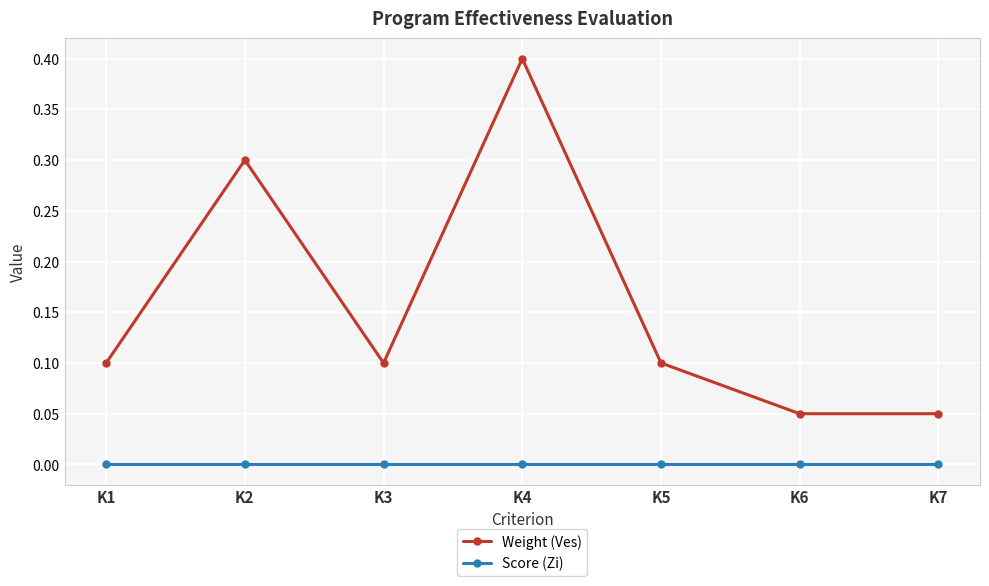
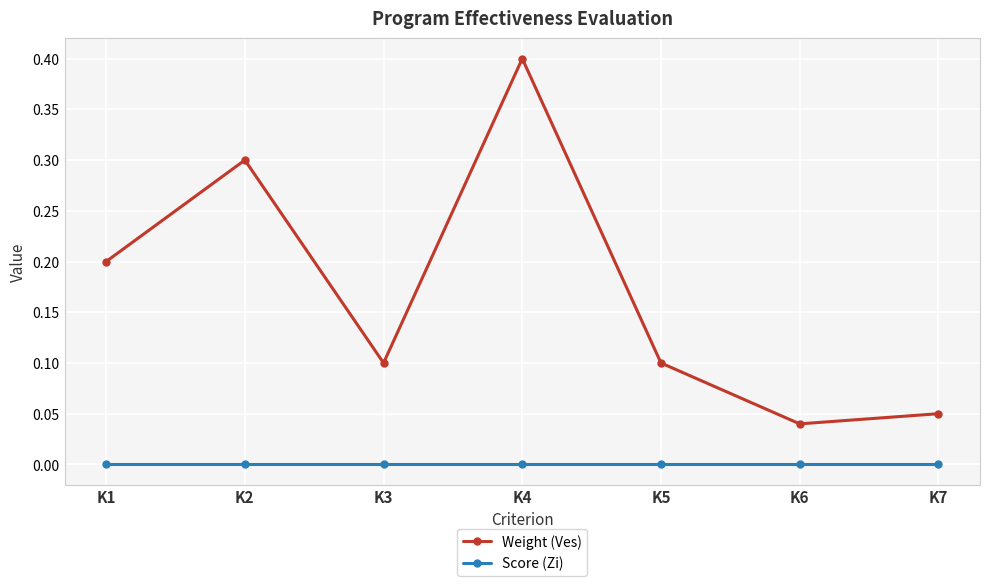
  {
    "Weight (Ves)": {
-     "K1": 0.1,
+     "K1": 0.2,
      "K2": 0.30,
      "K3": 0.10,
      "K4": 0.40,
      "K5": 0.10,
-     "K6": 0.05,
+     "K6": 0.04,
      "K7": 0.05
    },
    "Score (Zi)": {
      "K1": 0.00,
      "K2": 0.00,
      "K3": 0.00,
      "K4": 0.00,
      "K5": 0.00,
      "K6": 0.00,
      "K7": 0.00
    }
  }
